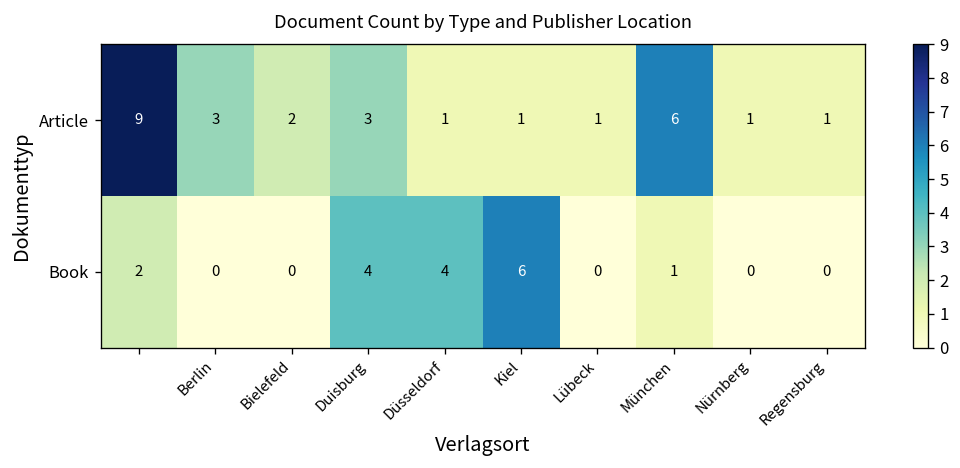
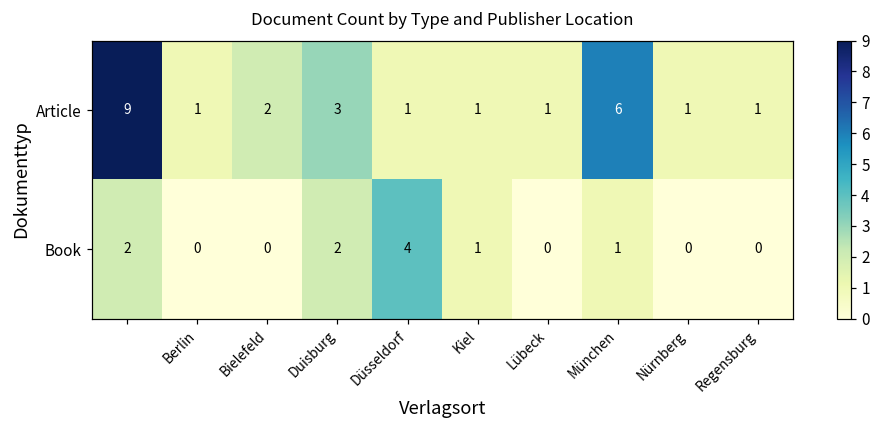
  {
    "Article": {
-     "Berlin": 3,
+     "Berlin": 1,
      "Bielefeld": 2,
      "Duisburg": 3,
      "Düsseldorf": 1,
      "Kiel": 1,
      "Lübeck": 1,
      "München": 6,
      "Nürnberg": 1,
      "Regensburg": 1
    },
    "Book": {
      "Berlin": 0,
      "Bielefeld": 0,
-     "Duisburg": 4,
+     "Duisburg": 2,
      "Düsseldorf": 4,
-     "Kiel": 6,
+     "Kiel": 1,
      "Lübeck": 0,
      "München": 1,
      "Nürnberg": 0,
      "Regensburg": 0
    }
  }
